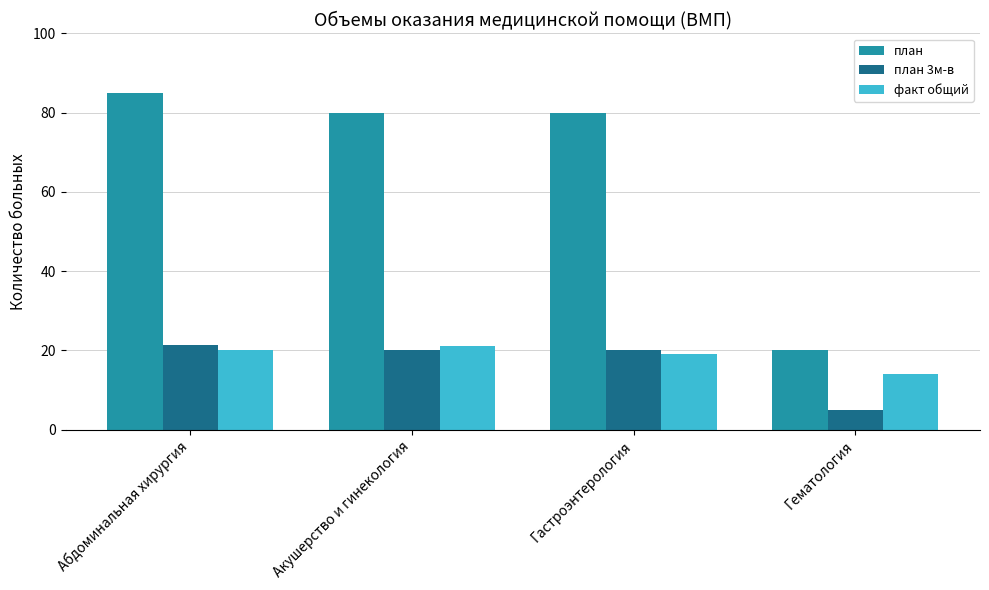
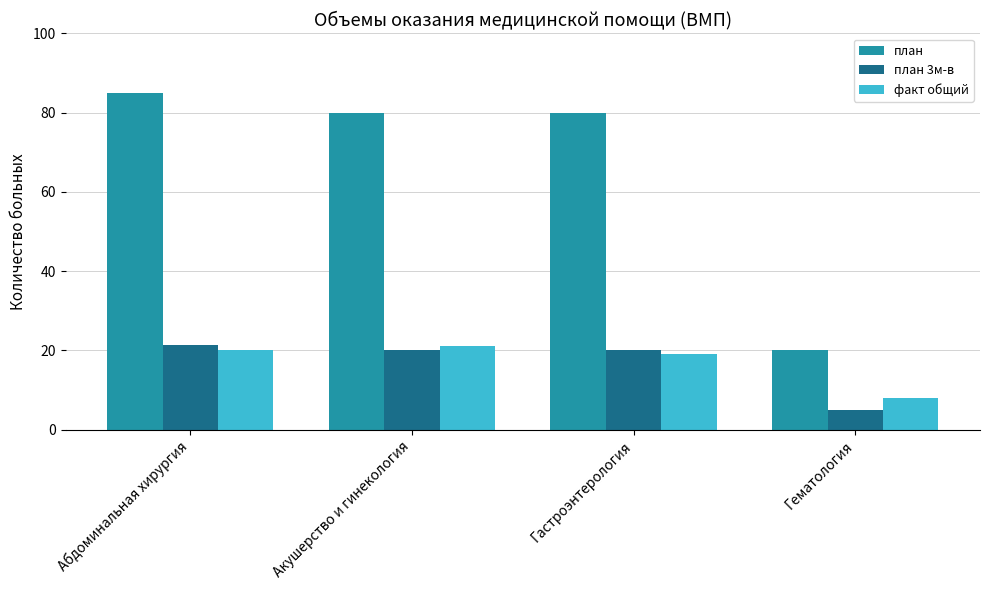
  {
    "факт общий": {
      "Абдоминальная хирургия": 20,
      "Акушерство и гинекология": 21,
      "Гастроэнтерология": 19,
-     "Гематология": 14
+     "Гематология": 8
    }
  }
